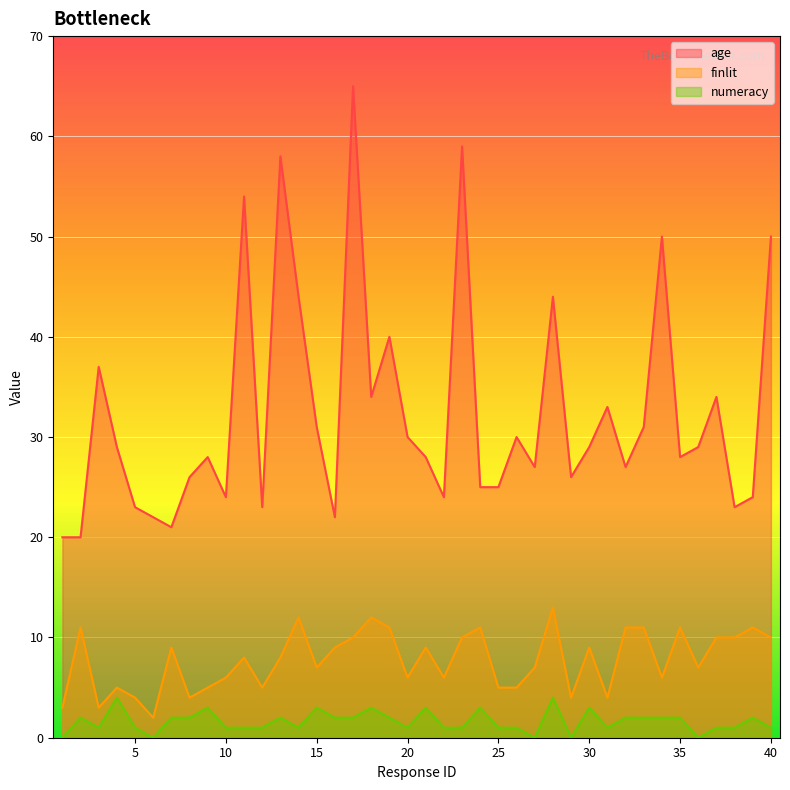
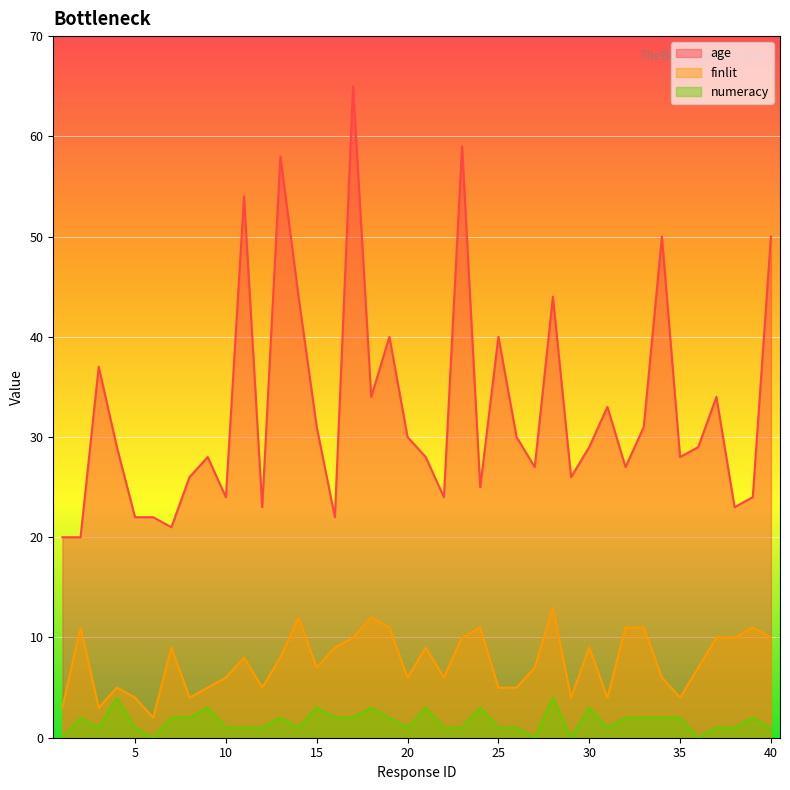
  {
    "age": {
-     "5": 23,
+     "5": 22,
      "10": 24,
      "15": 31,
      "20": 30,
-     "25": 25,
+     "25": 40,
      "30": 29,
      "35": 28,
      "40": 50
    },
    "finlit": {
      "5": 4,
      "10": 6,
      "15": 7,
      "20": 6,
      "25": 5,
      "30": 9,
-     "35": 11,
+     "35": 4,
      "40": 10
    },
    "numeracy": {
      "5": 1,
      "10": 1,
      "15": 3,
      "20": 1,
      "25": 1,
      "30": 3,
      "35": 2,
      "40": 1
    }
  }
